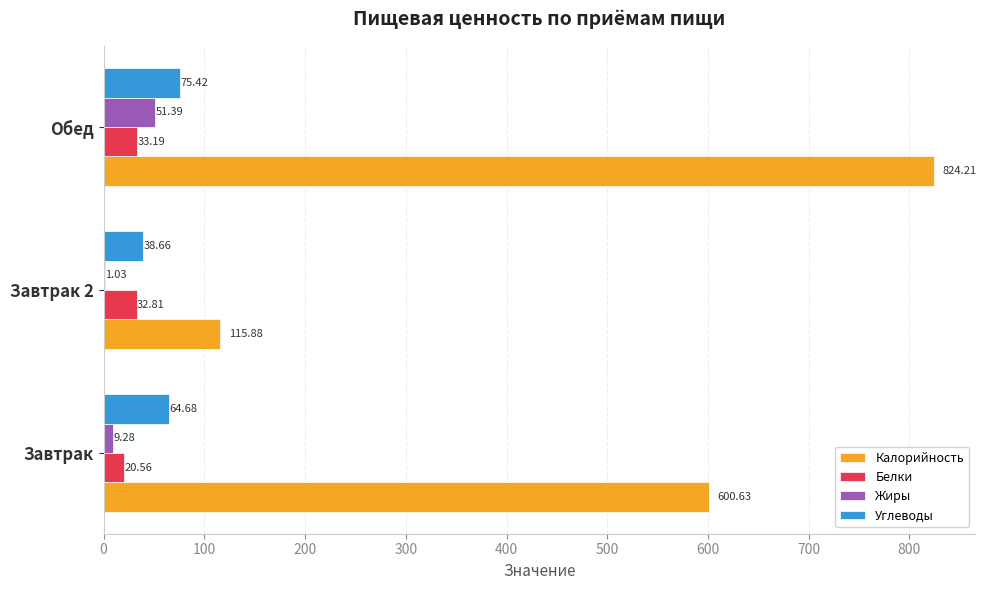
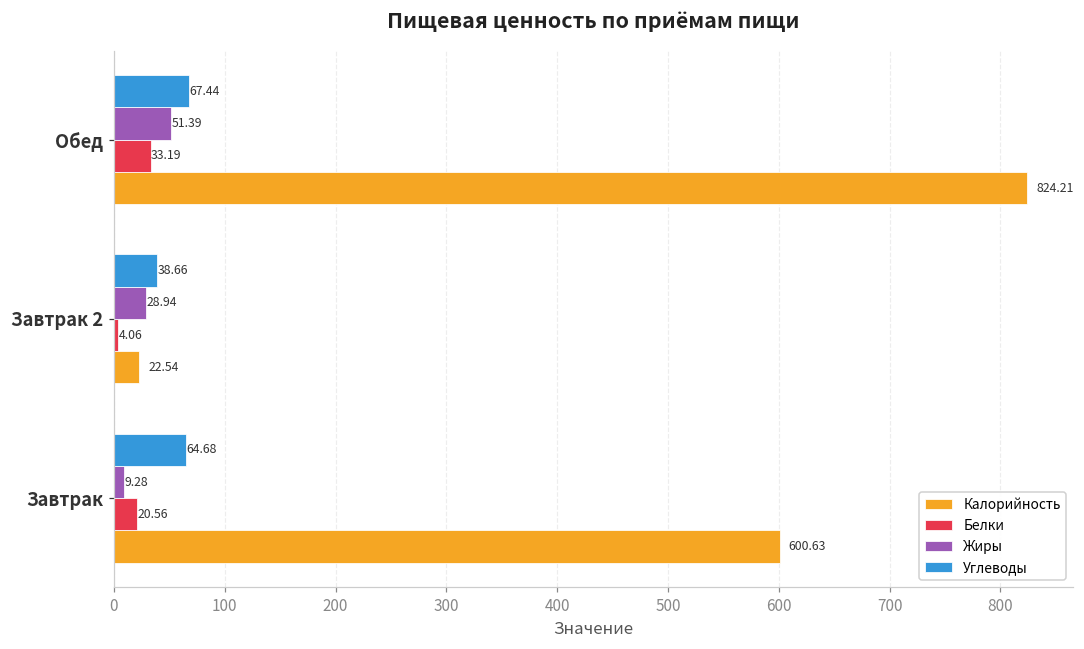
  {
    "Калорийность": {
      "Обед": 824.21,
-     "Завтрак 2": 115.88,
+     "Завтрак 2": 22.54,
      "Завтрак": 600.63
    },
    "Белки": {
      "Обед": 33.19,
-     "Завтрак 2": 32.81,
+     "Завтрак 2": 4.06,
      "Завтрак": 20.56
    },
    "Жиры": {
      "Обед": 51.39,
-     "Завтрак 2": 1.03,
+     "Завтрак 2": 28.94,
      "Завтрак": 9.28
    },
    "Углеводы": {
-     "Обед": 75.42,
+     "Обед": 67.44,
      "Завтрак 2": 38.66,
      "Завтрак": 64.68
    }
  }
